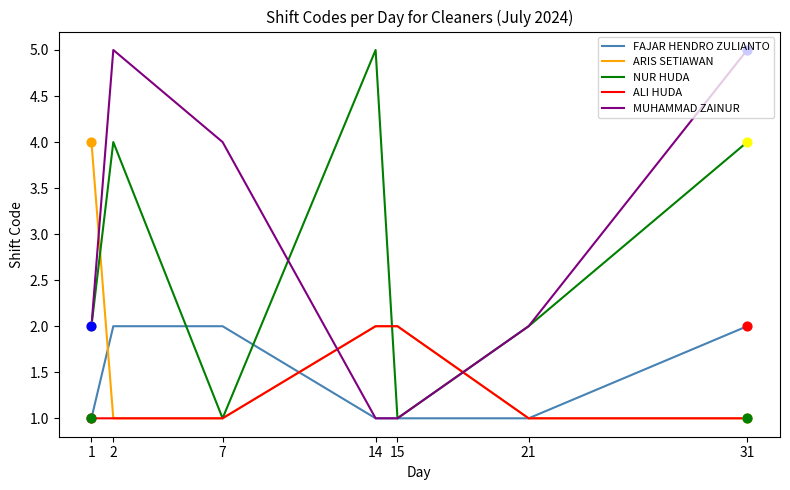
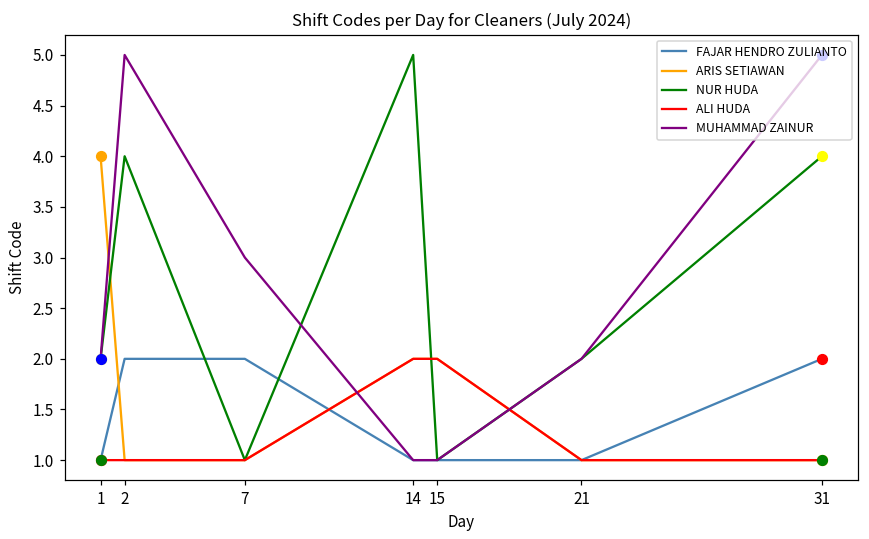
  {
    "FAJAR HENDRO ZULIANTO": {
      "2": 2,
      "7": 2
    },
    "MUHAMMAD ZAINUR": {
      "2": 5,
-     "7": 4
+     "7": 3
    }
  }
